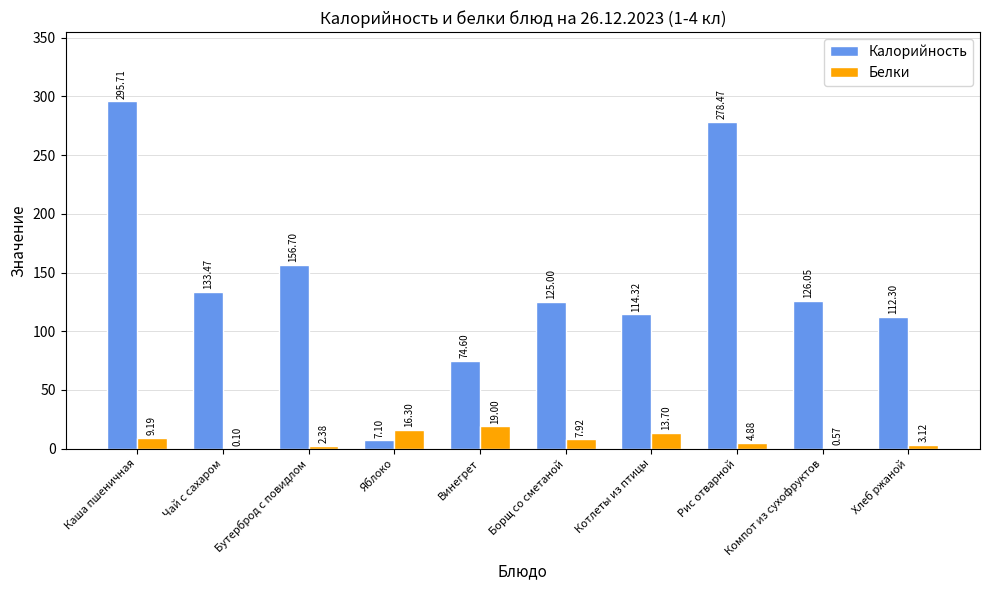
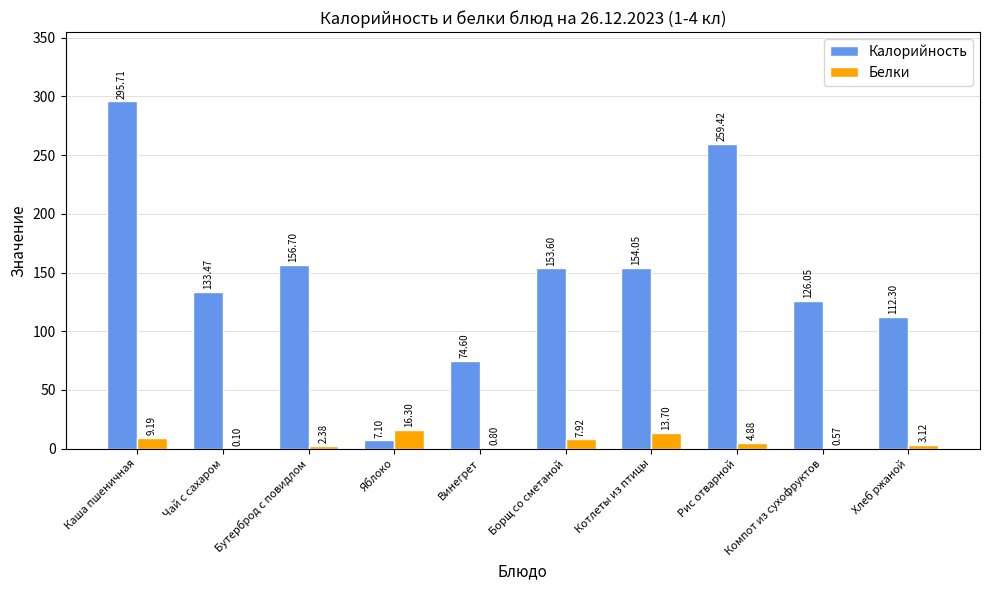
  {
    "Калорийность": {
      "Каша пшеничная": 295.71,
      "Чай с сахаром": 133.47,
      "Бутерброд с повидлом": 156.70,
      "Яблоко": 7.10,
      "Винегрет": 74.60,
-     "Борщ со сметаной": 125.00,
-     "Котлеты из птицы": 114.32,
-     "Рис отварной": 278.47,
+     "Борщ со сметаной": 153.60,
+     "Котлеты из птицы": 154.05,
+     "Рис отварной": 259.42,
      "Компот из сухофруктов": 126.05,
      "Хлеб ржаной": 112.30
    },
    "Белки": {
      "Каша пшеничная": 9.19,
      "Чай с сахаром": 0.10,
      "Бутерброд с повидлом": 2.38,
      "Яблоко": 16.30,
-     "Винегрет": 19.00,
+     "Винегрет": 0.80,
      "Борщ со сметаной": 7.92,
      "Котлеты из птицы": 13.70,
      "Рис отварной": 4.88,
      "Компот из сухофруктов": 0.57,
      "Хлеб ржаной": 3.12
    }
  }
